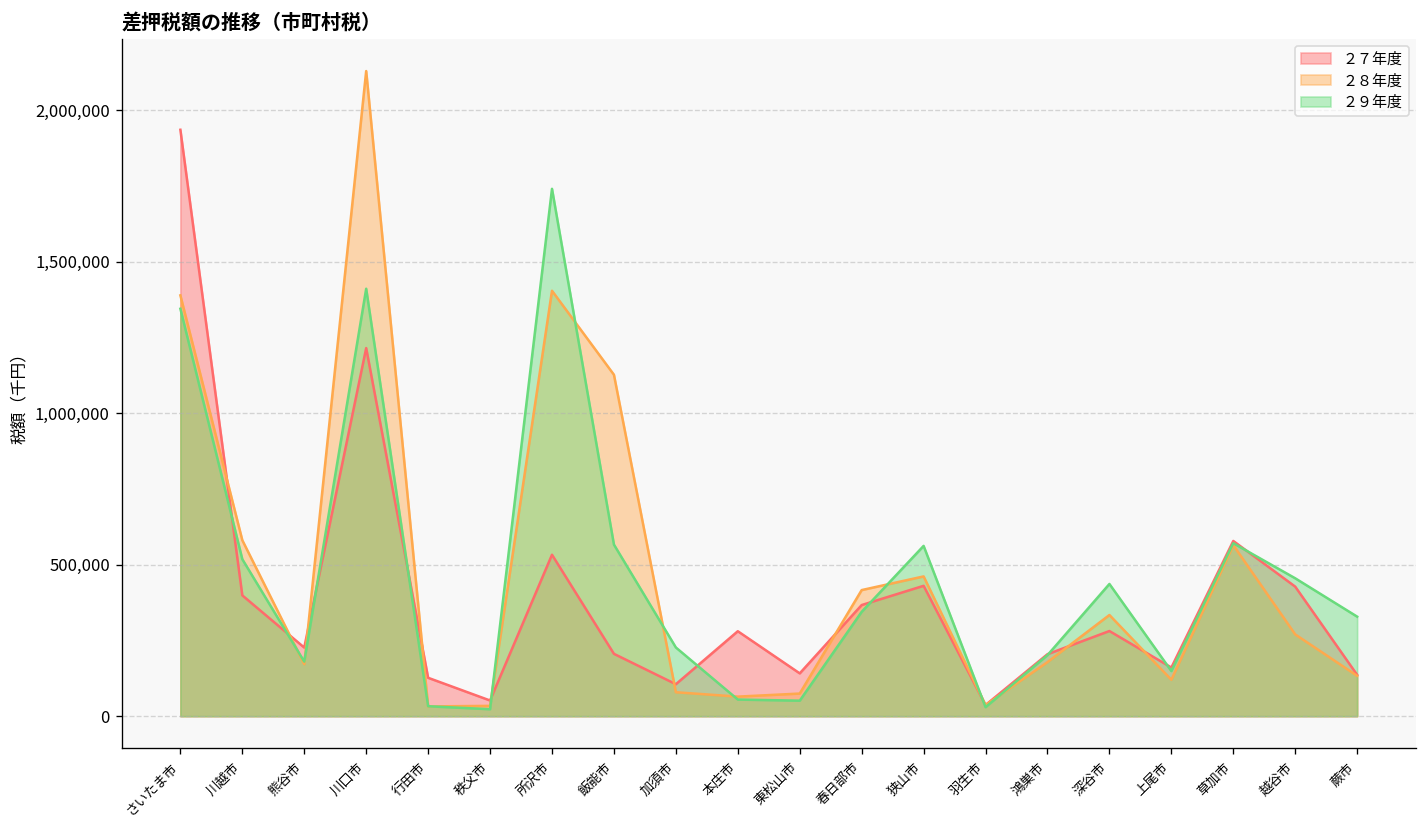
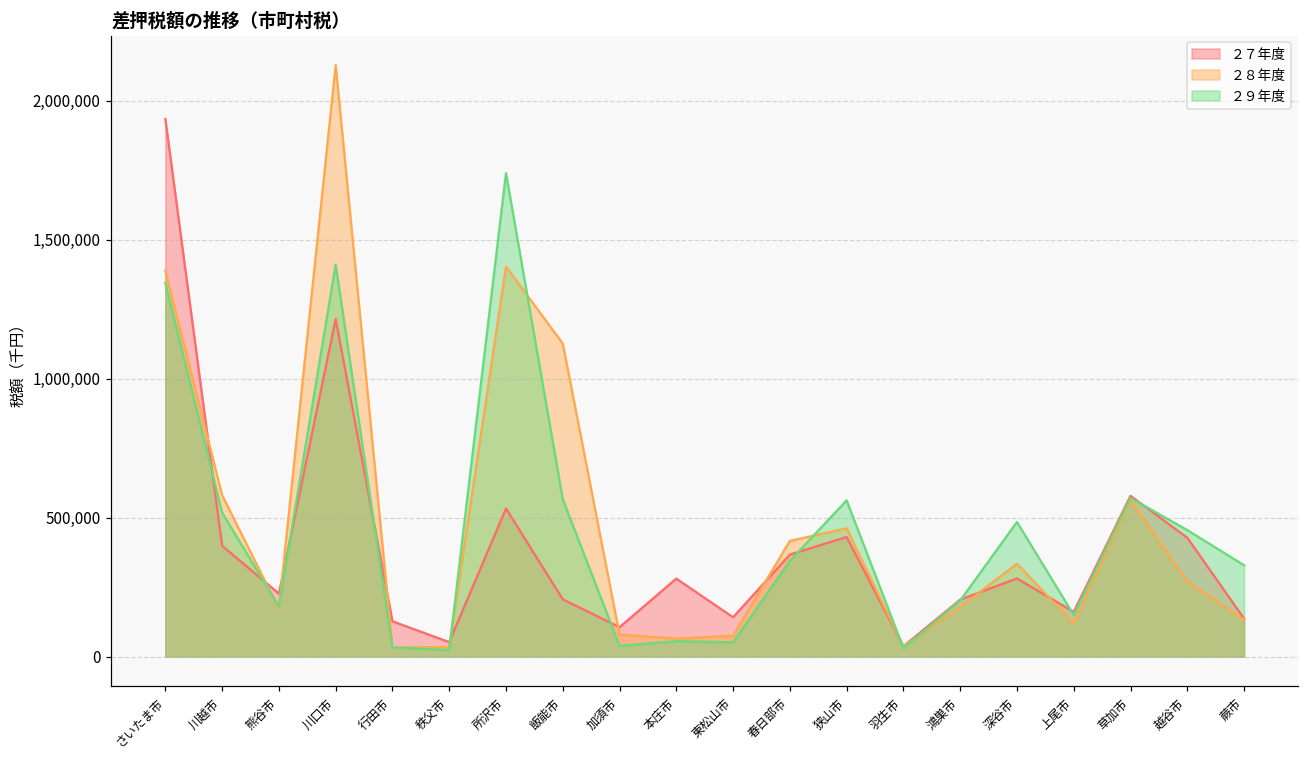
  {
    "２９年度": {
      "さいたま市": "1,340,000",
      "川越市": "520,000",
      "川口市": "1,410,000",
      "秩父市": "20,000",
      "所沢市": "1,740,000",
      "飯能市": "570,000",
-     "加須市": "230,000",
+     "加須市": "40,000",
      "東松山市": "50,000",
      "春日部市": "340,000",
      "狭山市": "560,000",
-     "深谷市": "440,000",
+     "深谷市": "480,000",
      "上尾市": "150,000",
      "越谷市": "450,000",
      "蕨市": "330,000"
    }
  }
